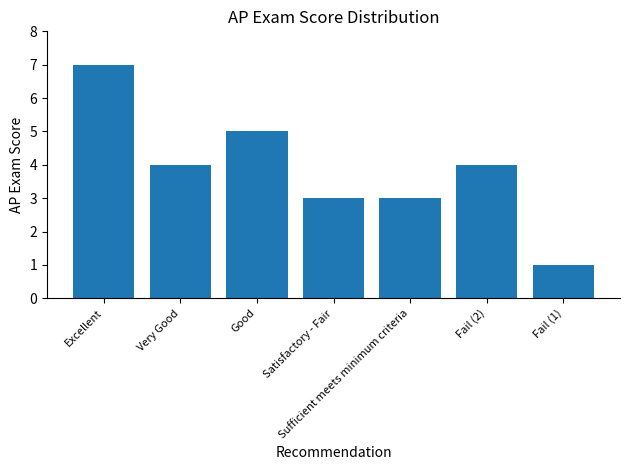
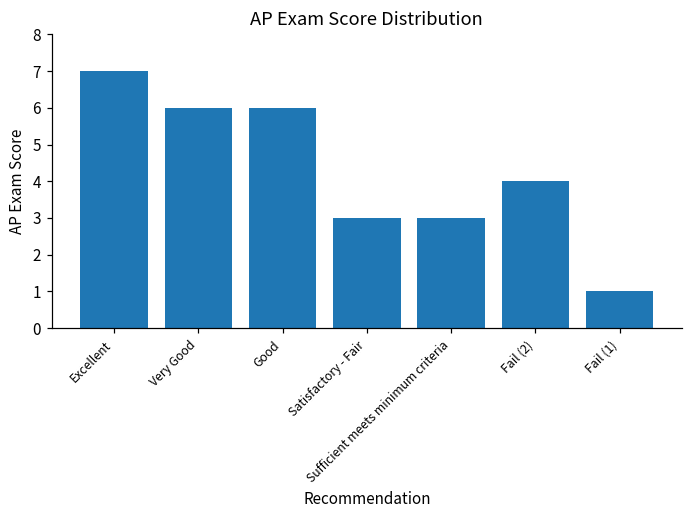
  {
    "Excellent": 7,
-   "Very Good": 4,
-   "Good": 5,
+   "Very Good": 6,
+   "Good": 6,
    "Satisfactory - Fair": 3,
    "Sufficient meets minimum criteria": 3,
    "Fail (2)": 4,
    "Fail (1)": 1
  }
